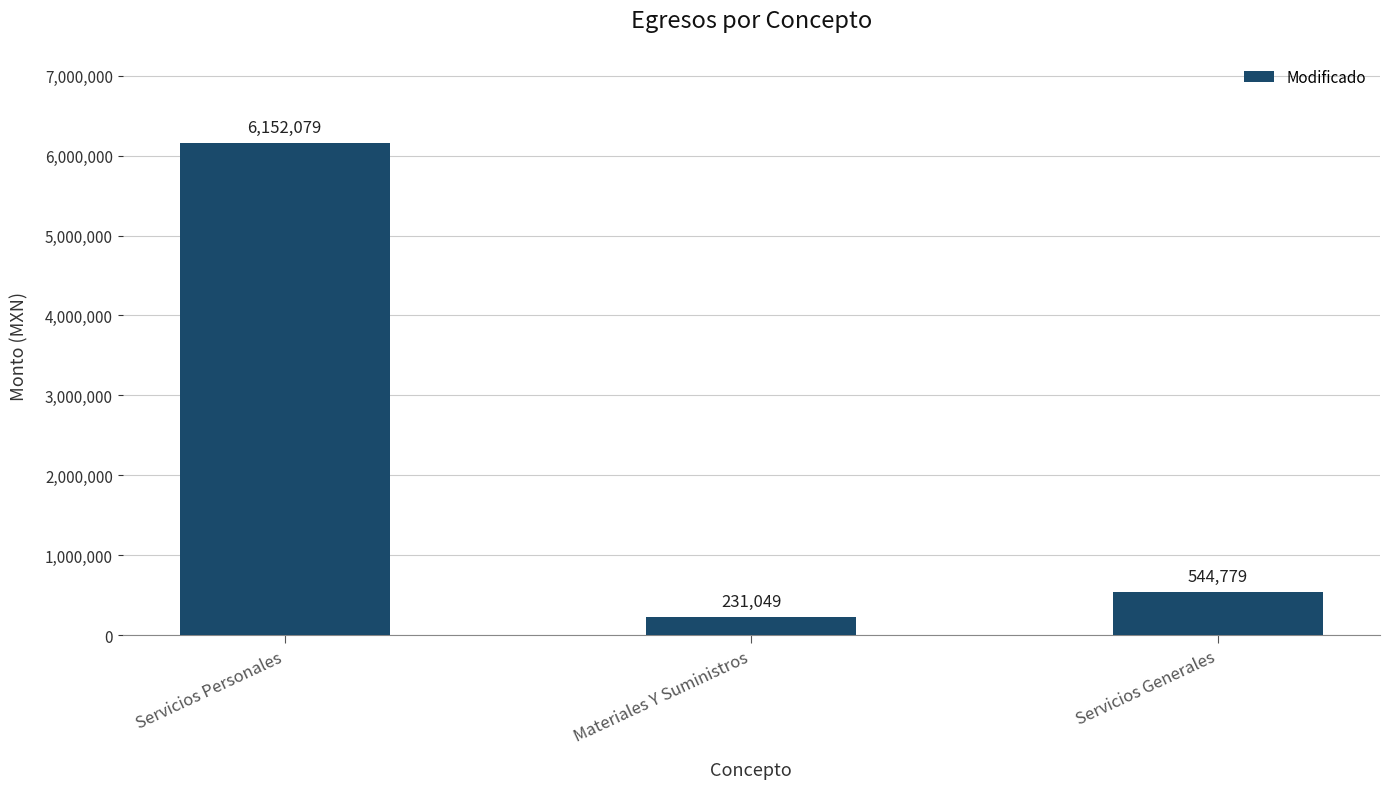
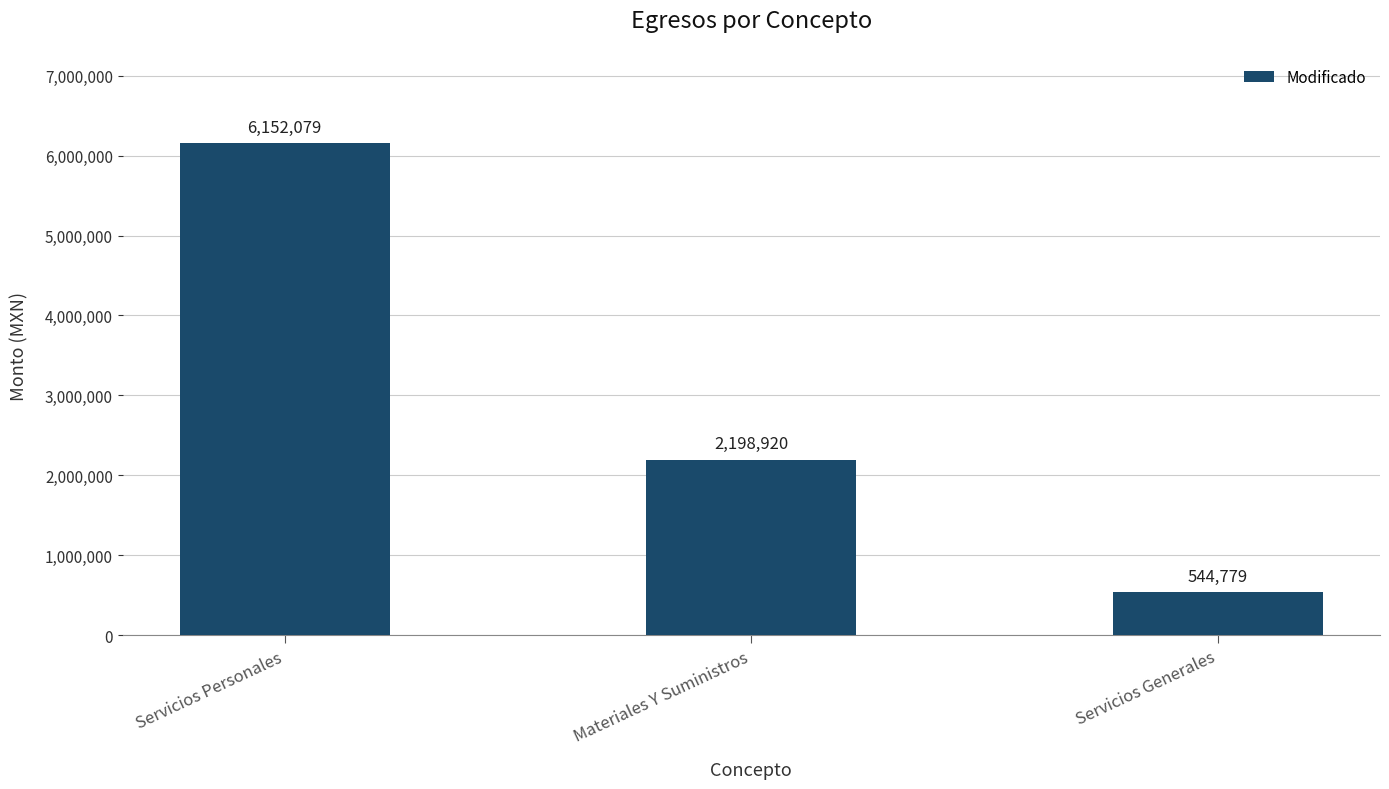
  {
    "Servicios Personales": "6,152,079",
-   "Materiales Y Suministros": "231,049",
+   "Materiales Y Suministros": "2,198,920",
    "Servicios Generales": "544,779"
  }
